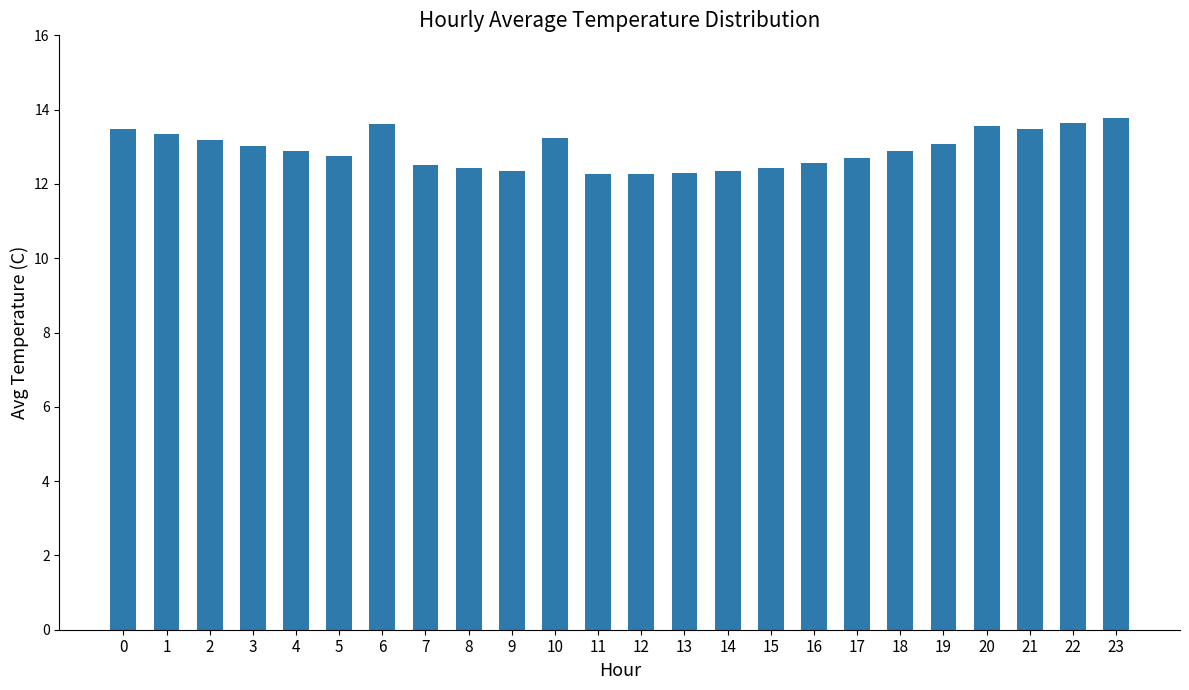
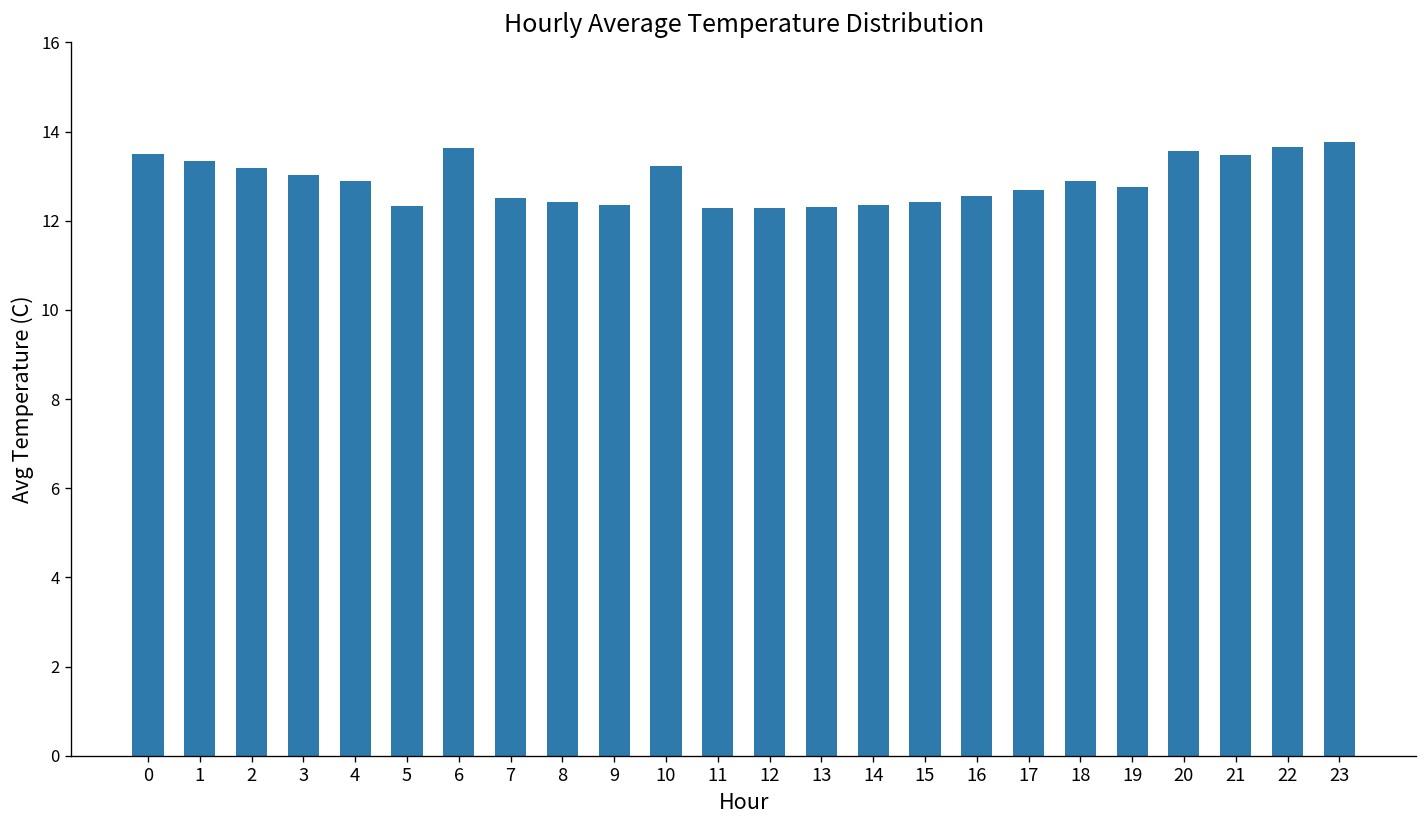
  {
    "0": 13.5,
    "1": 13.4,
    "2": 13.2,
    "3": 13.0,
    "4": 12.9,
-   "5": 12.8,
+   "5": 12.3,
    "6": 13.6,
    "7": 12.5,
    "8": 12.4,
    "9": 12.4,
    "10": 13.2,
    "11": 12.3,
    "12": 12.3,
    "13": 12.3,
    "14": 12.4,
    "15": 12.4,
    "16": 12.6,
    "17": 12.7,
    "18": 12.9,
-   "19": 13.1,
+   "19": 12.8,
    "20": 13.6,
    "21": 13.5,
    "22": 13.7,
    "23": 13.8
  }
